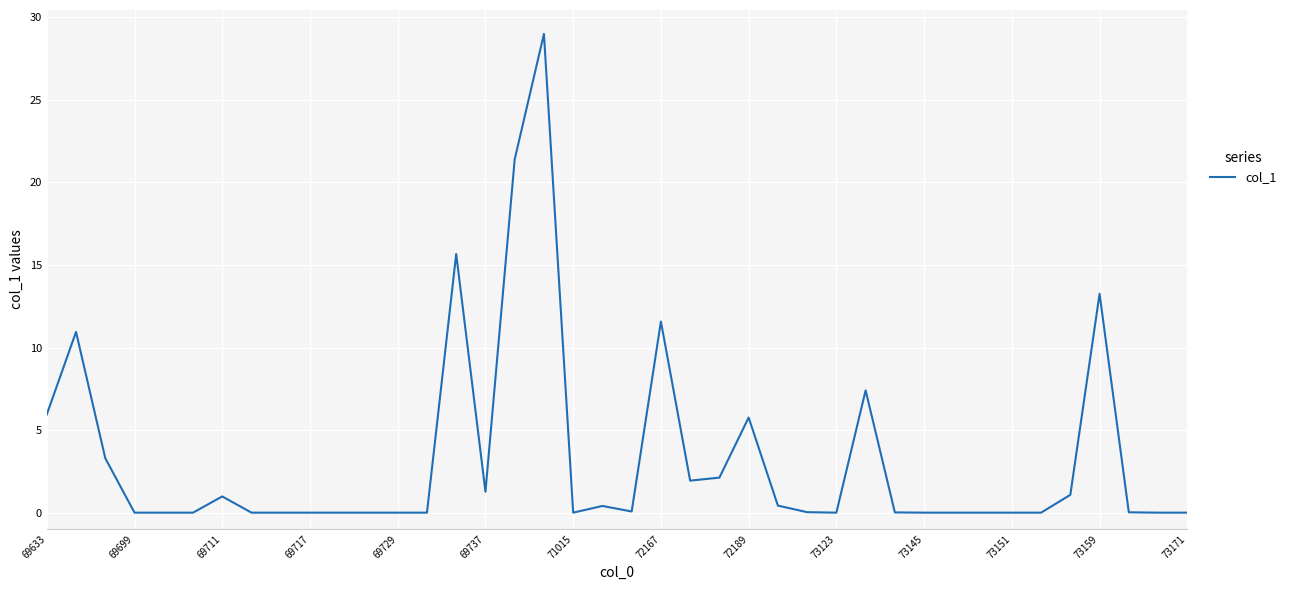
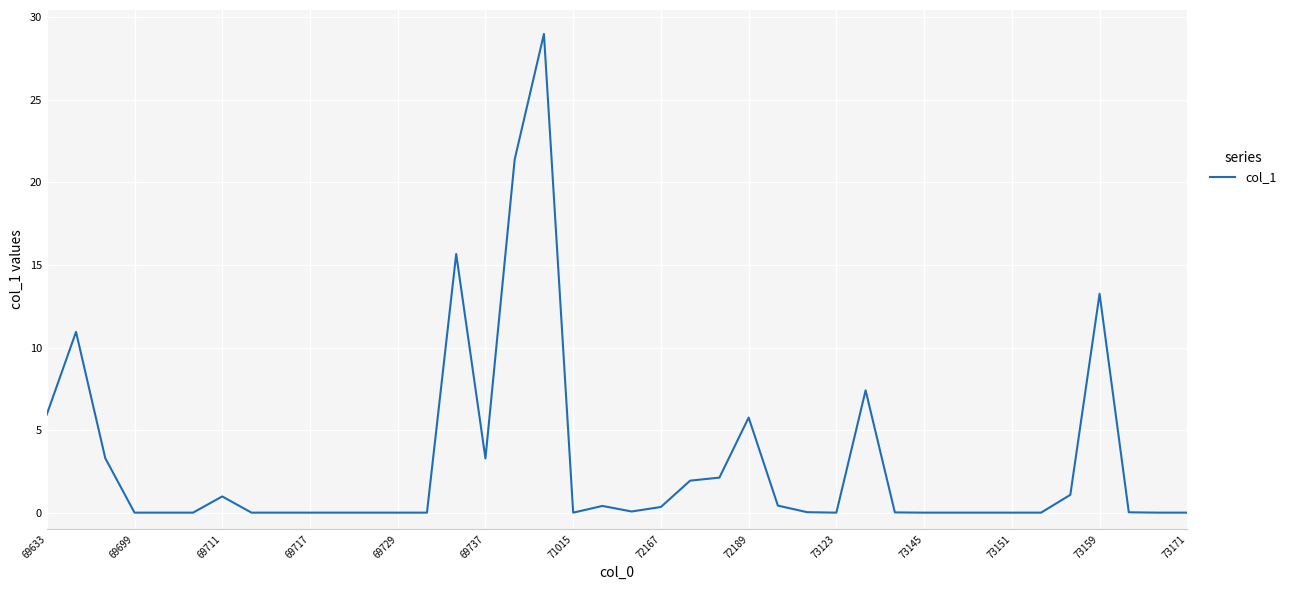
  {
    "69633": 5.9,
    "69699": 0.0,
    "69711": 1.0,
    "69717": 0.0,
    "69729": 0.0,
-   "69737": 1.3,
+   "69737": 3.3,
    "71015": 0.0,
-   "72167": 11.6,
+   "72167": 0.3,
    "72189": 5.8,
    "73123": 0.0,
    "73145": 0.0,
    "73151": 0.0,
    "73159": 13.3,
    "73171": 0.0
  }
